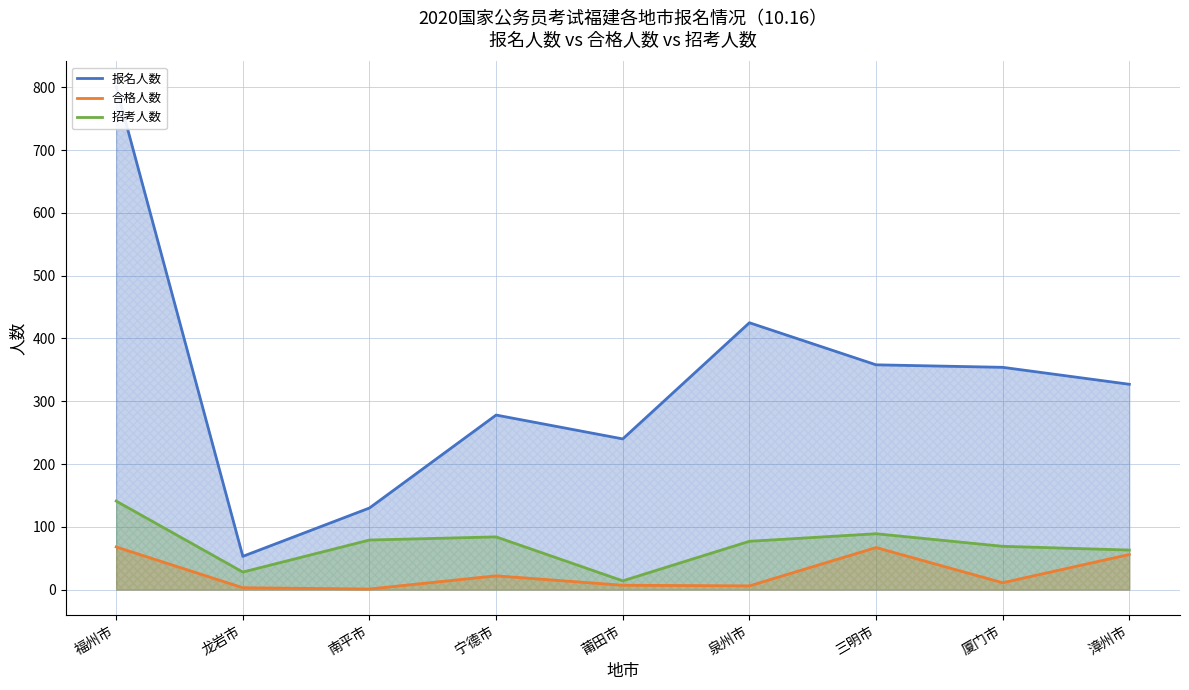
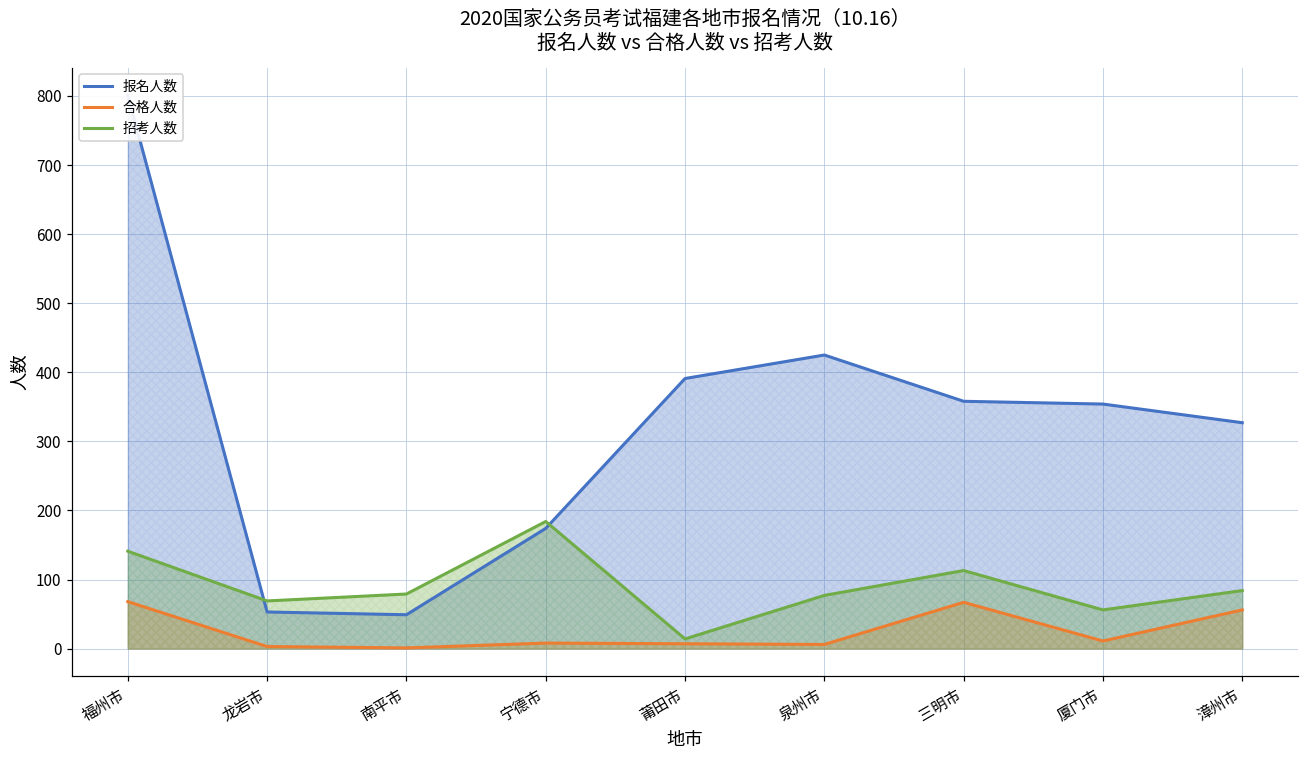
  {
    "报名人数": {
      "龙岩市": 50,
-     "南平市": 130,
-     "宁德市": 280,
-     "莆田市": 240,
+     "南平市": 50,
+     "宁德市": 170,
+     "莆田市": 390,
      "泉州市": 430,
      "三明市": 360,
      "厦门市": 350,
      "漳州市": 330
    },
    "合格人数": {
      "福州市": 70,
      "龙岩市": 0,
      "南平市": 0,
-     "宁德市": 20,
+     "宁德市": 10,
      "莆田市": 10,
      "泉州市": 10,
      "三明市": 70,
      "厦门市": 10,
      "漳州市": 60
    },
    "招考人数": {
      "福州市": 140,
-     "龙岩市": 30,
+     "龙岩市": 70,
      "南平市": 80,
-     "宁德市": 80,
+     "宁德市": 180,
      "莆田市": 10,
      "泉州市": 80,
-     "三明市": 90,
-     "厦门市": 70,
-     "漳州市": 60
+     "三明市": 110,
+     "厦门市": 60,
+     "漳州市": 80
    }
  }
